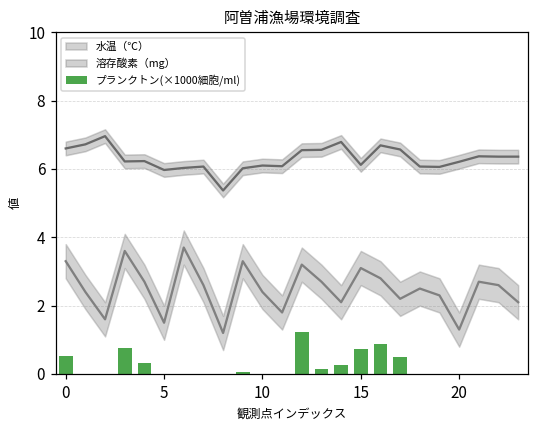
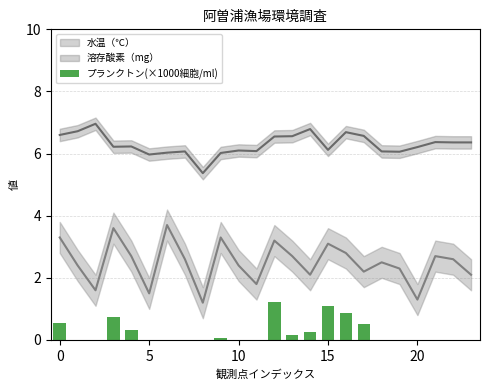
  {
    "プランクトン(×1000細胞/ml)": {
      "0": 0.5,
      "5": 0.0,
      "10": 0.0,
-     "15": 0.7,
+     "15": 1.1,
      "20": 0.0
    }
  }
